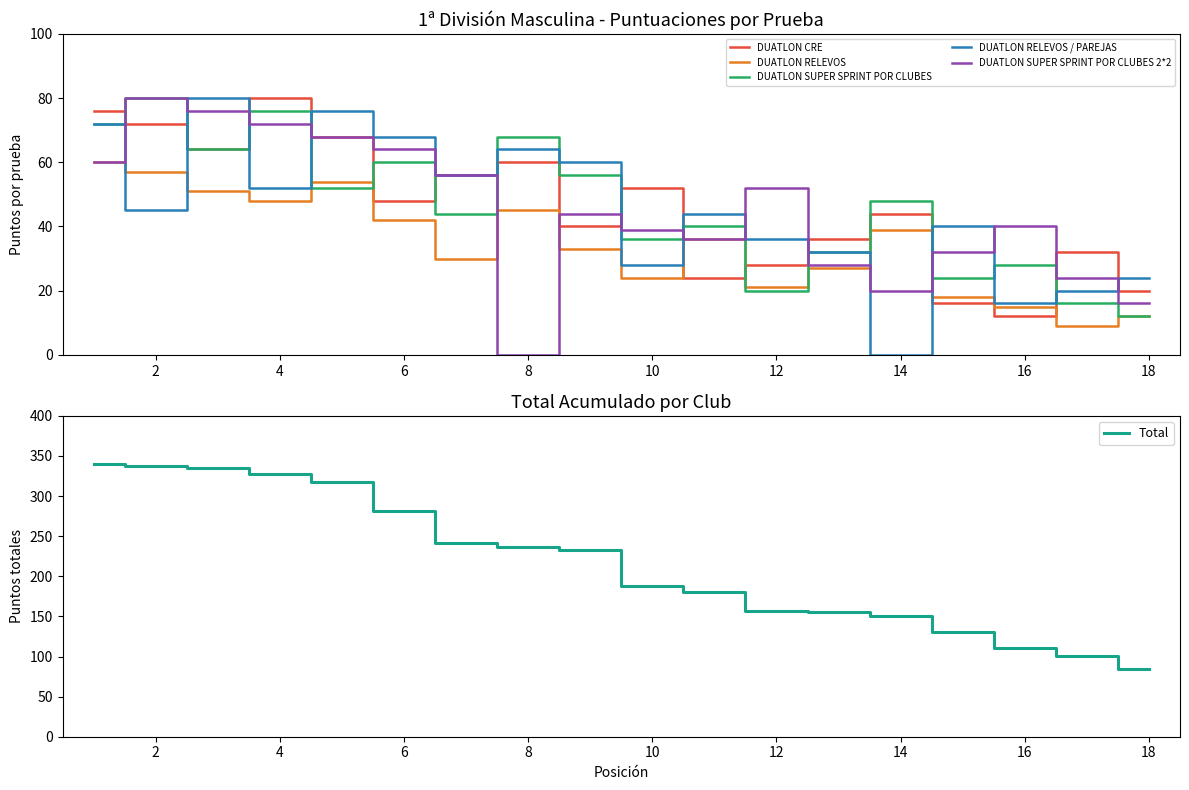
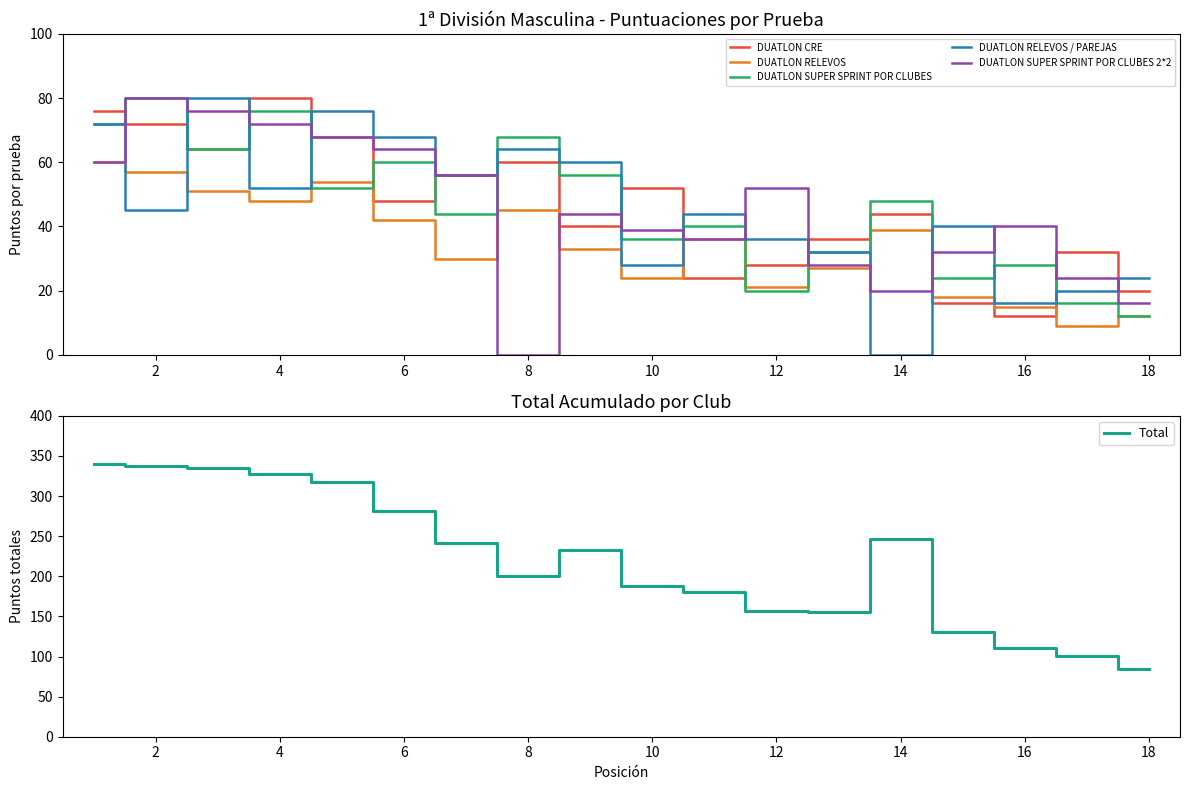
  {
    "1ª División Masculina - Puntuaciones por Prueba": {
      "DUATLON SUPER SPRINT POR CLUBES": {
        "4": 76,
        "6": 60,
        "8": 68,
        "10": 36,
        "12": 20,
        "14": 48,
        "16": 28
      },
      "DUATLON RELEVOS / PAREJAS": {
        "2": 45,
        "4": 52,
        "6": 68,
        "8": 64,
        "10": 28,
        "12": 36,
        "14": 0,
        "16": 16,
        "18": 24
      },
      "DUATLON SUPER SPRINT POR CLUBES 2*2": {
        "4": 72,
        "6": 64,
        "8": 0,
        "10": 39,
        "12": 52,
        "14": 20,
        "16": 40,
        "18": 16
      }
    },
    "Total Acumulado por Club": {
      "2": 340,
      "4": 330,
      "6": 280,
-     "8": 240,
+     "8": 200,
      "10": 190,
      "12": 160,
-     "14": 150,
+     "14": 250,
      "16": 110,
      "18": 80
    }
  }
